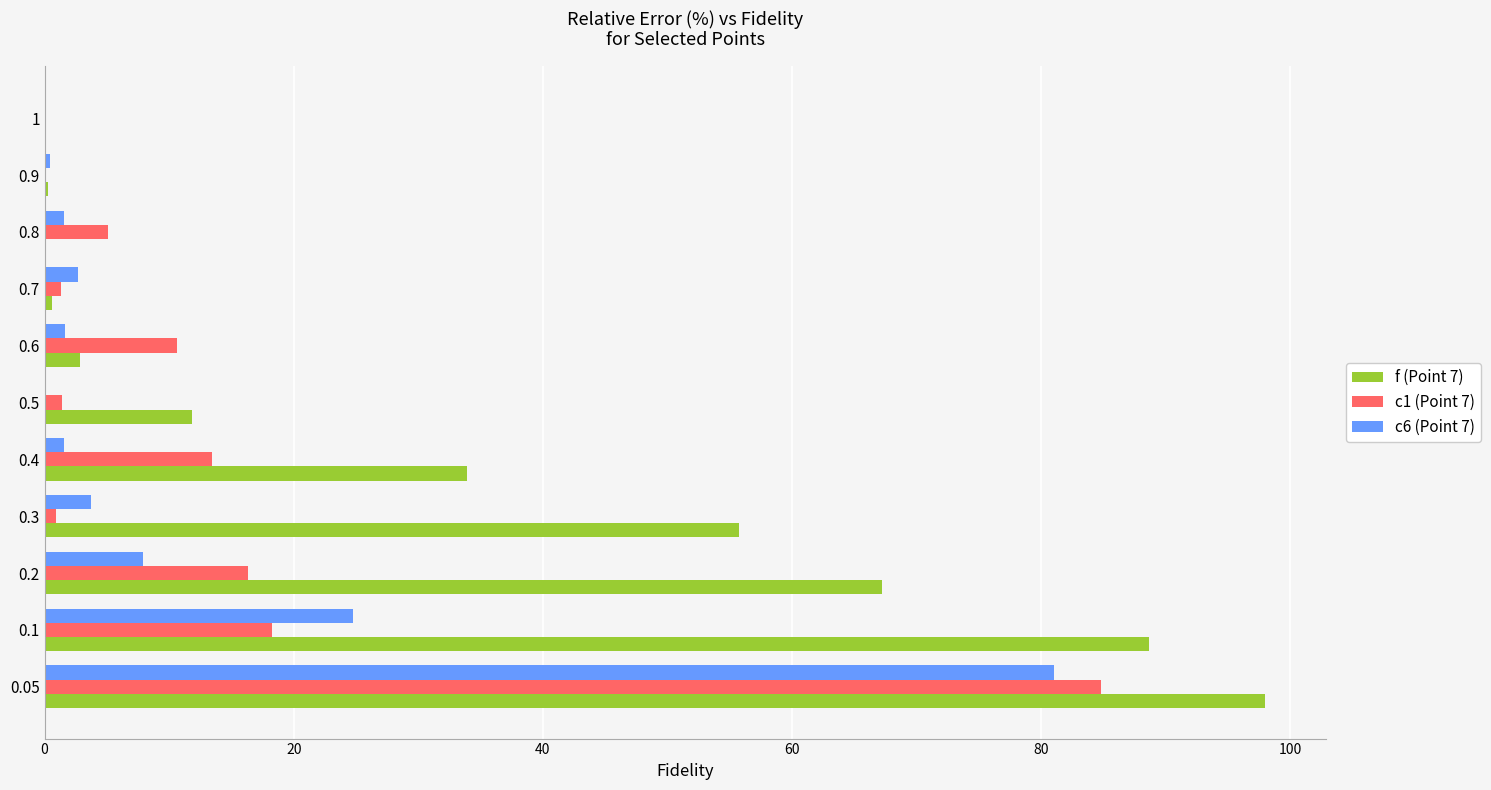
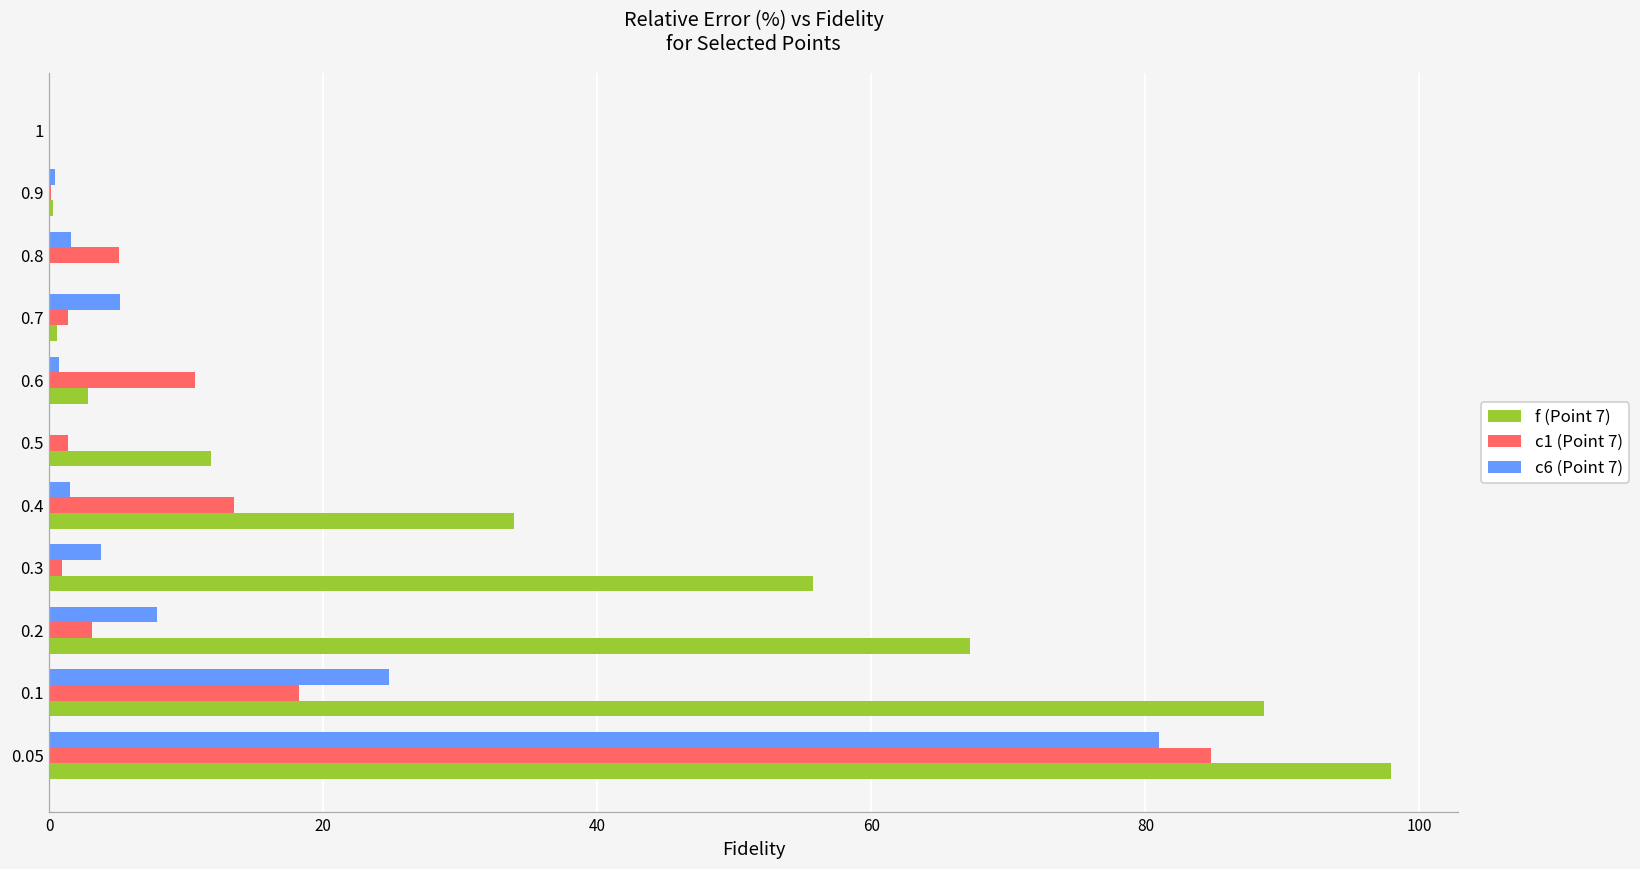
  {
    "f (Point 7)": {
      "1": 0.0,
      "0.9": 0.3,
      "0.7": 0.6,
      "0.6": 2.9,
      "0.5": 11.8,
      "0.4": 33.9,
      "0.3": 55.8,
      "0.2": 67.2,
      "0.1": 88.6,
      "0.05": 97.9
    },
    "c1 (Point 7)": {
      "1": 0.0,
      "0.8": 5.1,
      "0.7": 1.4,
      "0.6": 10.6,
      "0.5": 1.4,
      "0.4": 13.5,
      "0.3": 0.9,
-     "0.2": 16.3,
+     "0.2": 3.1,
      "0.1": 18.3,
      "0.05": 84.8
    },
    "c6 (Point 7)": {
      "1": 0.0,
      "0.9": 0.5,
      "0.8": 1.6,
-     "0.7": 2.6,
-     "0.6": 1.6,
+     "0.7": 5.2,
+     "0.6": 0.7,
      "0.4": 1.5,
      "0.3": 3.8,
      "0.2": 7.9,
      "0.1": 24.8,
      "0.05": 81.0
    }
  }
